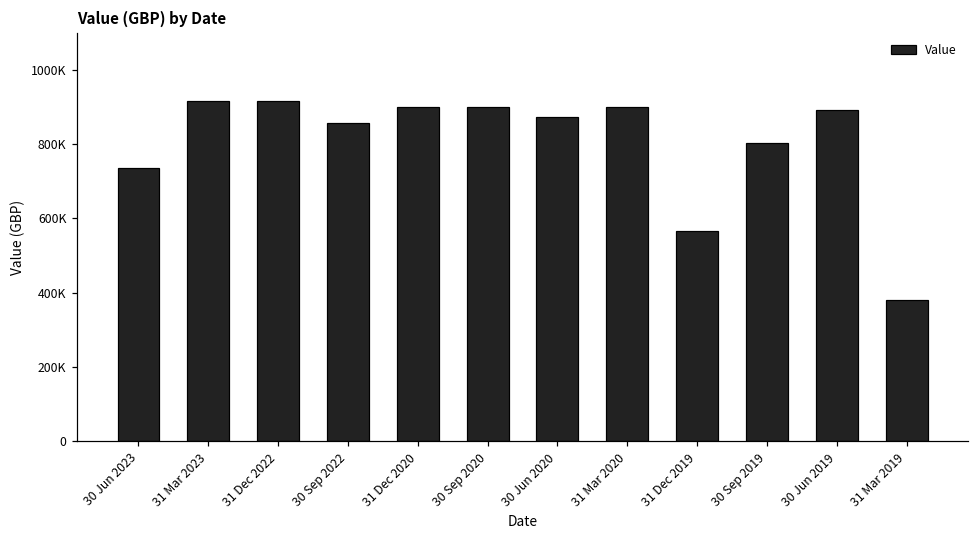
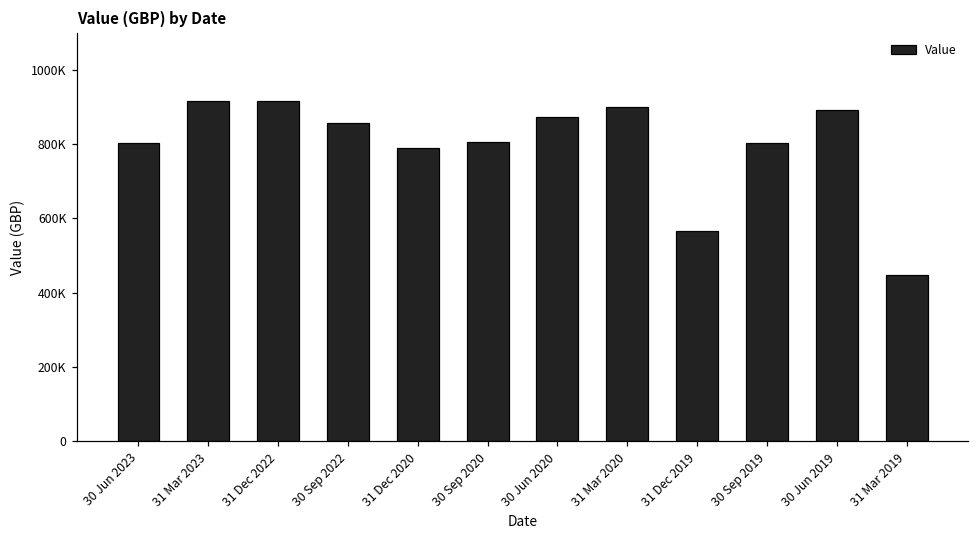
  {
-   "30 Jun 2023": 740000,
+   "30 Jun 2023": 800000,
    "31 Mar 2023": 920000,
    "31 Dec 2022": 920000,
    "30 Sep 2022": 860000,
-   "31 Dec 2020": 900000,
-   "30 Sep 2020": 900000,
+   "31 Dec 2020": 790000,
+   "30 Sep 2020": 810000,
    "30 Jun 2020": 870000,
    "31 Mar 2020": 900000,
    "31 Dec 2019": 570000,
    "30 Sep 2019": 800000,
    "30 Jun 2019": 890000,
-   "31 Mar 2019": 380000
+   "31 Mar 2019": 450000
  }
